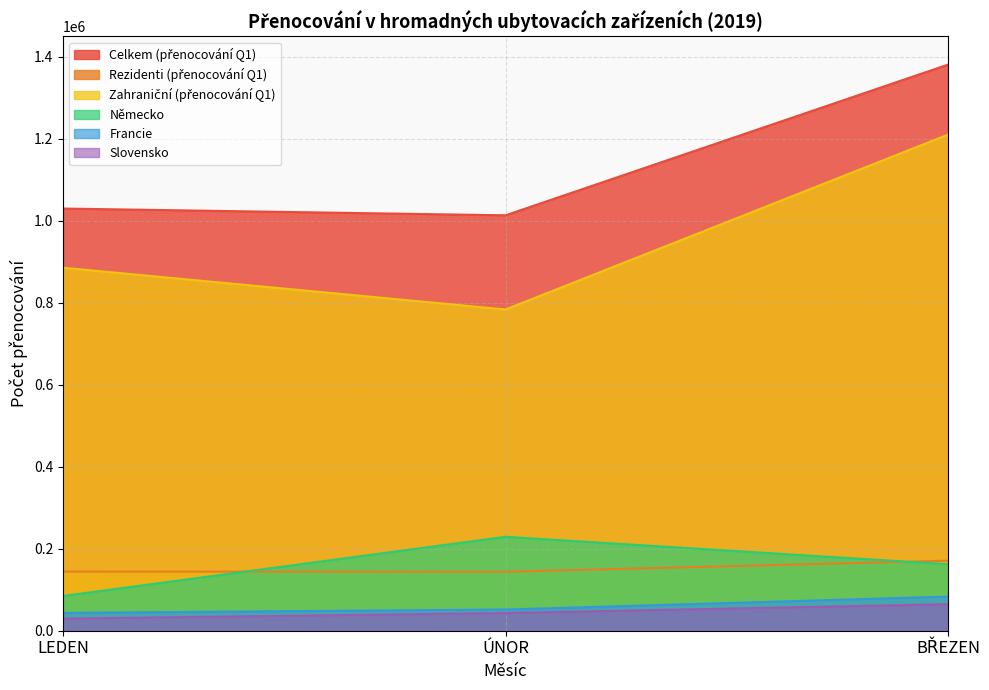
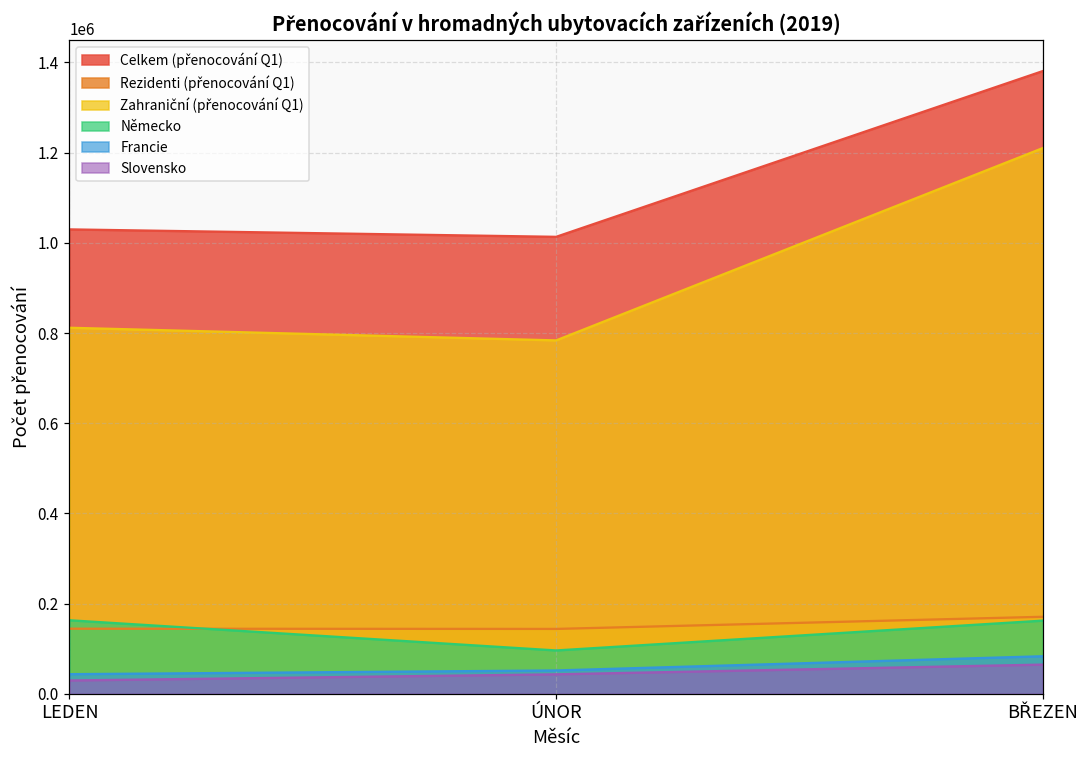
  {
    "Zahraniční (přenocování Q1)": {
-     "LEDEN": 890000,
+     "LEDEN": 810000,
      "ÚNOR": 780000,
      "BŘEZEN": 1210000
    },
    "Německo": {
-     "LEDEN": 80000,
-     "ÚNOR": 230000,
+     "LEDEN": 160000,
+     "ÚNOR": 100000,
      "BŘEZEN": 160000
    },
    "Francie": {
      "LEDEN": 40000,
      "ÚNOR": 50000,
      "BŘEZEN": 80000
    },
    "Slovensko": {
      "LEDEN": 30000,
      "ÚNOR": 40000,
      "BŘEZEN": 60000
    }
  }
